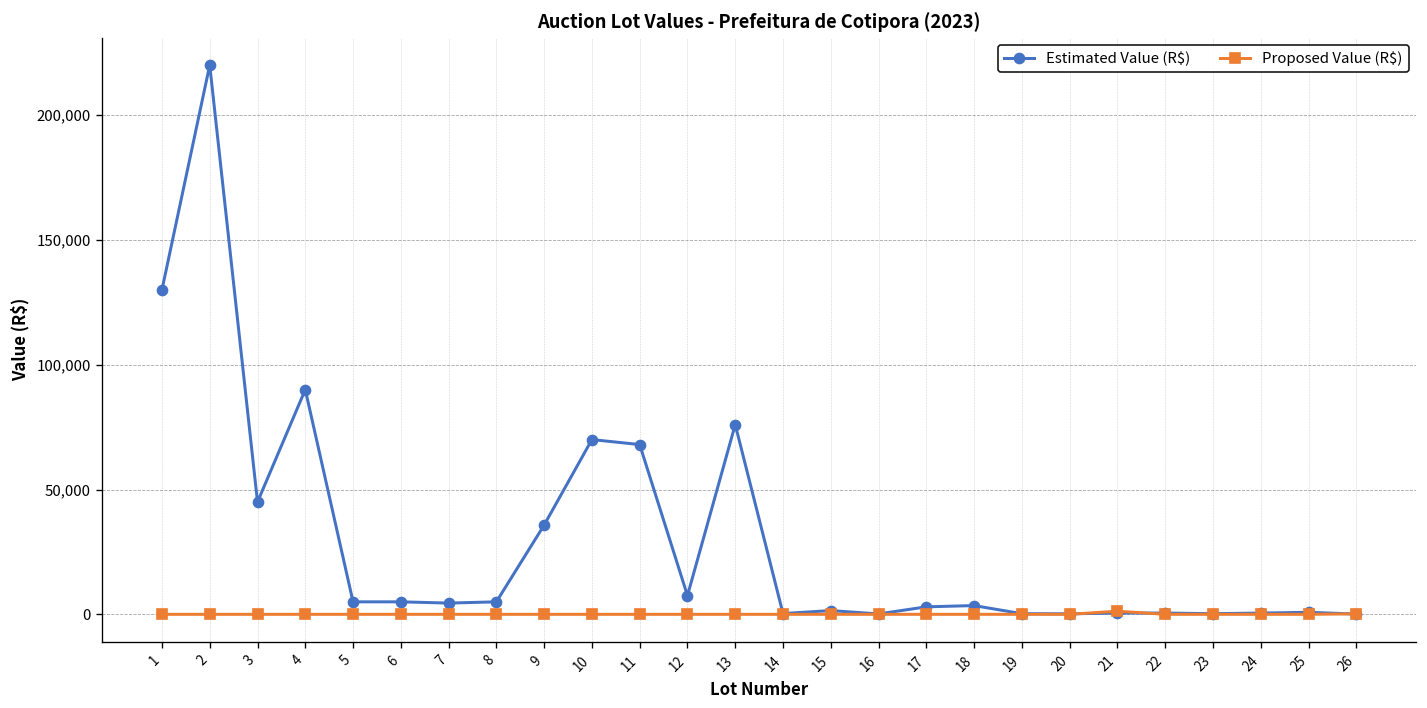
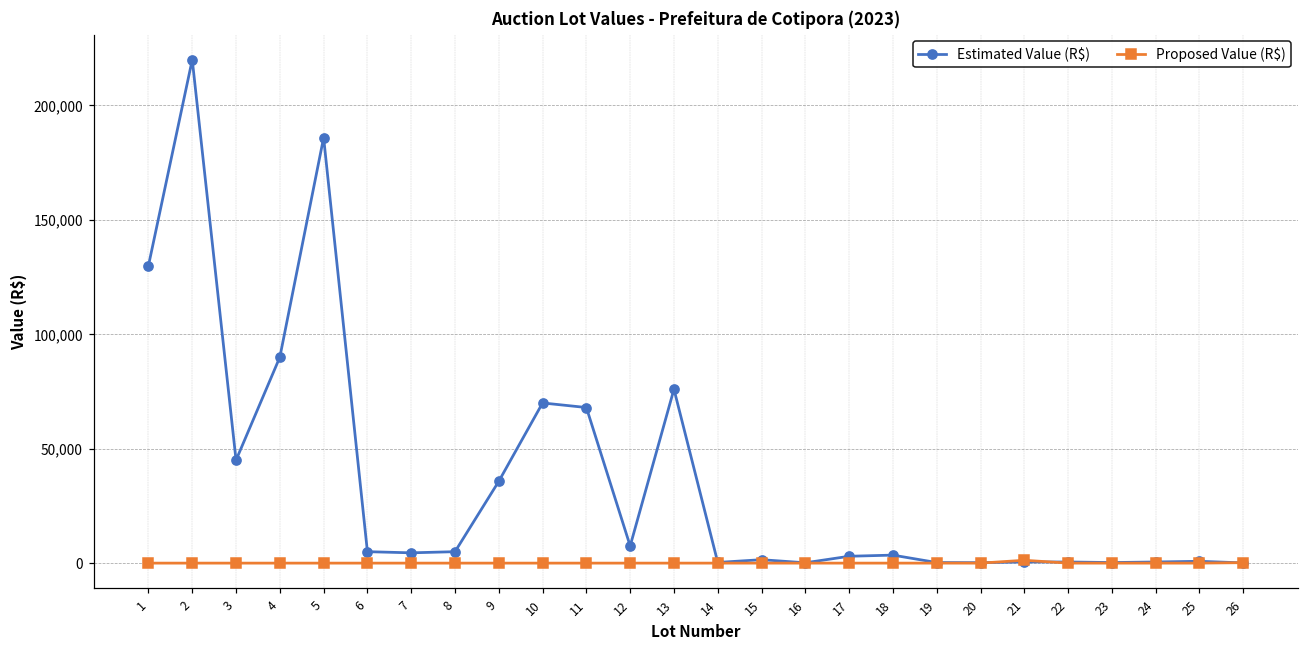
  {
    "Estimated Value (R$)": {
      "1": "130,000",
      "2": "220,000",
      "3": "45,000",
      "4": "90,000",
-     "5": "5,000",
+     "5": "186,000",
      "6": "5,000",
      "7": "5,000",
      "8": "5,000",
      "9": "36,000",
      "10": "70,000",
      "11": "68,000",
      "12": "8,000",
      "13": "76,000",
      "15": "2,000",
      "17": "3,000",
      "18": "4,000"
    },
    "Proposed Value (R$)": {
      "1": "0",
      "2": "0",
      "3": "0",
      "4": "0",
      "5": "0",
      "6": "0",
      "7": "0",
      "8": "0",
      "9": "0",
      "10": "0",
      "11": "0",
      "12": "0",
      "13": "0",
      "15": "0",
      "17": "0",
      "18": "0"
    }
  }
